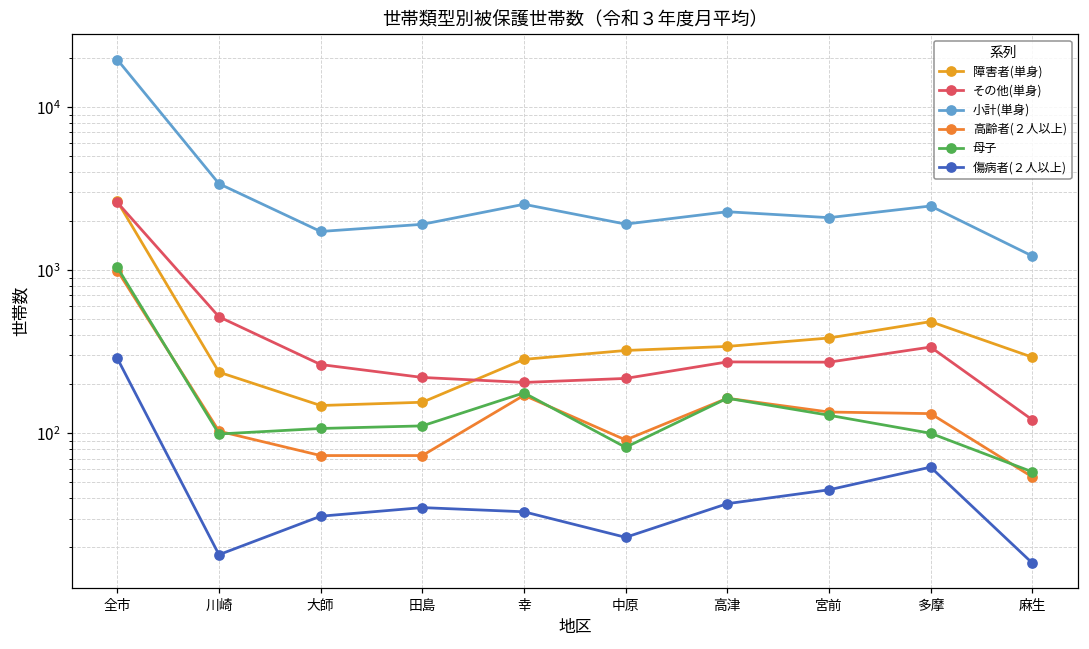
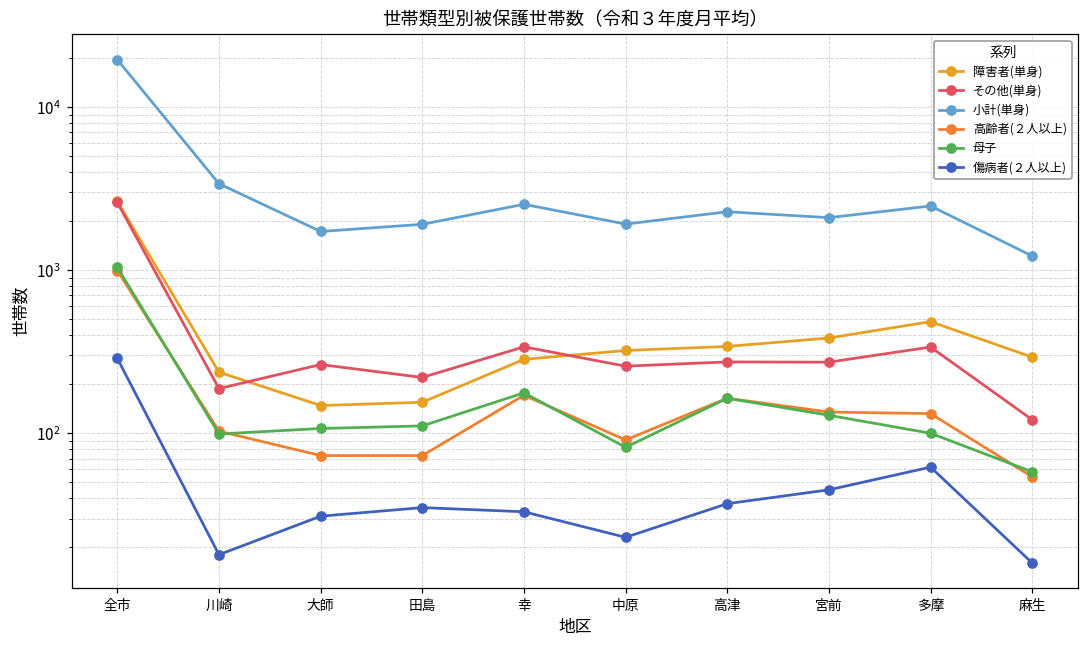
  {
    "その他(単身)": {
-     "川崎": 520,
+     "川崎": 190,
      "大師": 260,
      "田島": 220,
-     "幸": 210,
-     "中原": 220,
+     "幸": 340,
+     "中原": 260,
      "高津": 270,
      "宮前": 270,
      "多摩": 340,
      "麻生": 120
    },
    "小計(単身)": {
      "全市": 20000,
      "川崎": 3400,
      "大師": 1700,
      "田島": 1900,
      "幸": 2500,
      "中原": 1900,
      "高津": 2300,
      "宮前": 2100,
      "多摩": 2500,
      "麻生": 1200
    },
    "母子": {
      "全市": 1000,
      "大師": 110,
      "田島": 110,
      "中原": 80,
      "宮前": 130,
      "多摩": 100,
      "麻生": 58
    },
    "傷病者(２人以上)": {
      "全市": 290,
      "川崎": 18,
      "大師": 31,
      "田島": 35,
      "幸": 33,
      "中原": 23,
      "高津": 37,
      "宮前": 45,
      "多摩": 62,
      "麻生": 16
    }
  }
